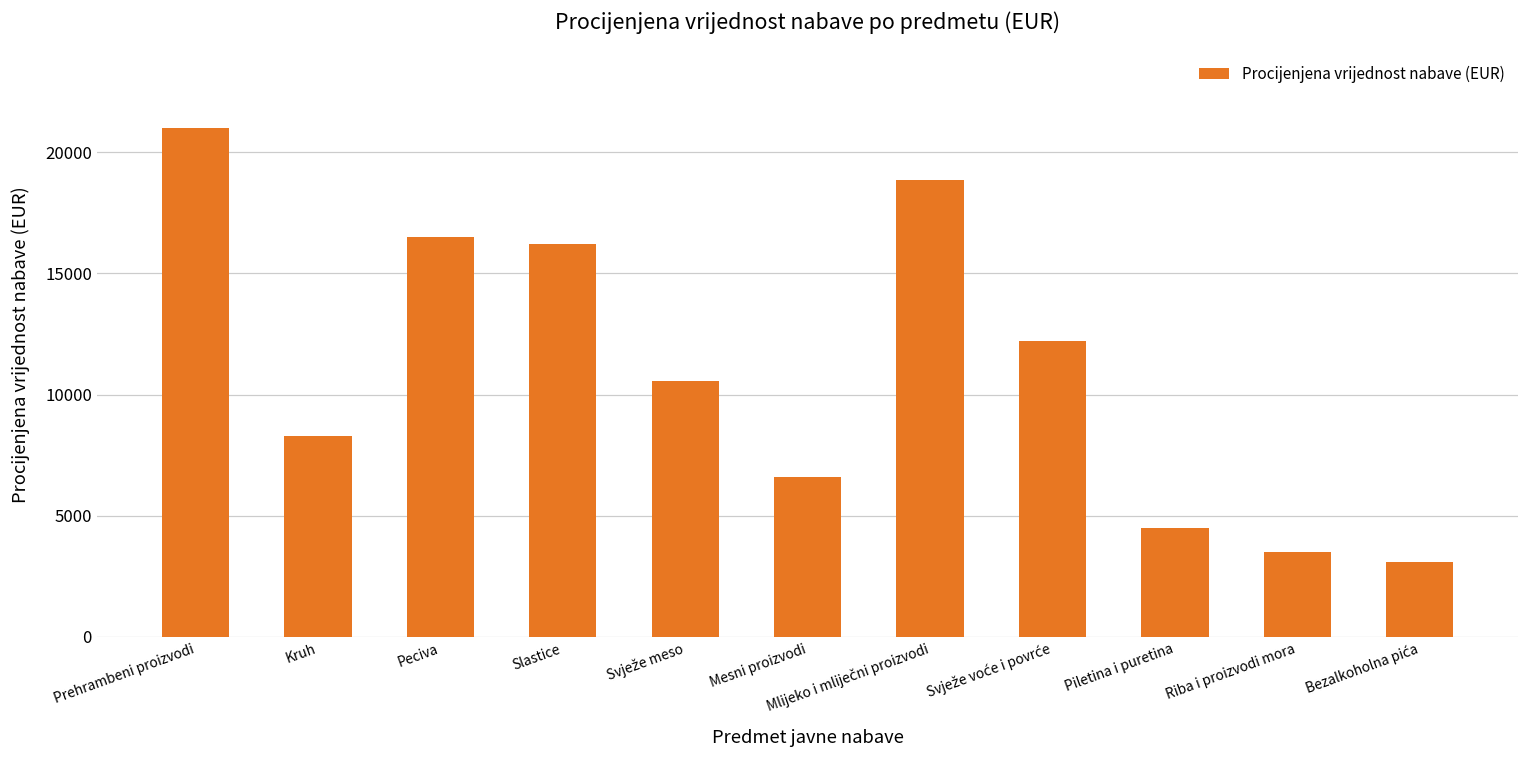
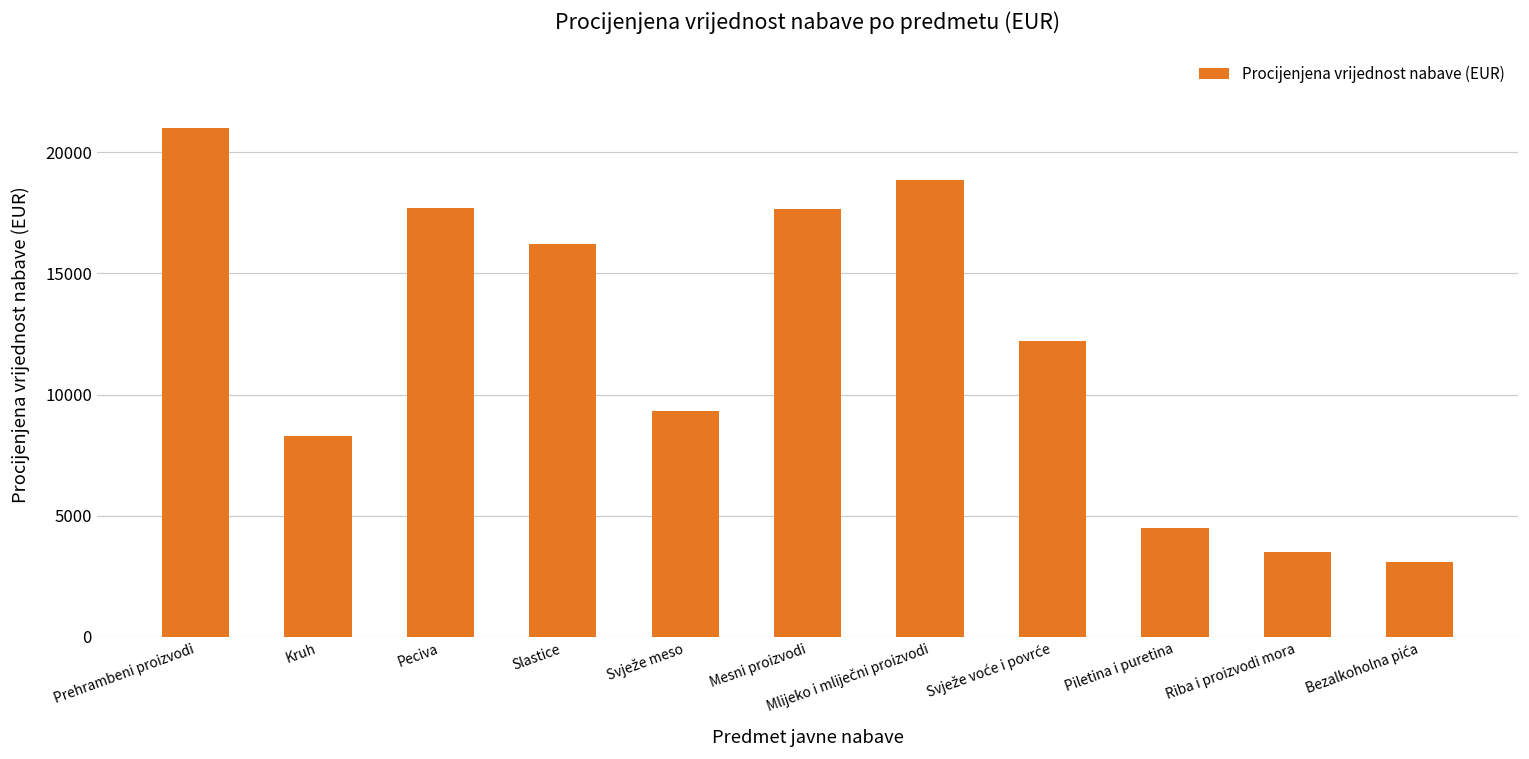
  {
    "Prehrambeni proizvodi": 21000,
    "Kruh": 8300,
-   "Peciva": 16500,
+   "Peciva": 17700,
    "Slastice": 16200,
-   "Svježe meso": 10500,
-   "Mesni proizvodi": 6600,
+   "Svježe meso": 9300,
+   "Mesni proizvodi": 17600,
    "Mlijeko i mliječni proizvodi": 18900,
    "Svježe voće i povrće": 12200,
    "Piletina i puretina": 4500,
    "Riba i proizvodi mora": 3500,
    "Bezalkoholna pića": 3100
  }
